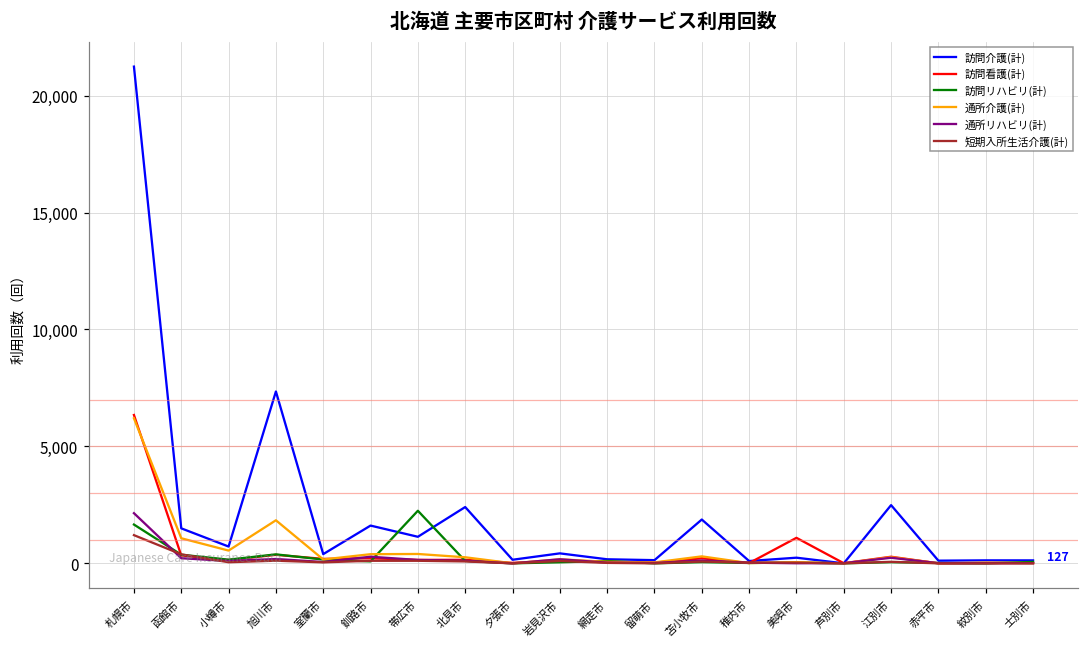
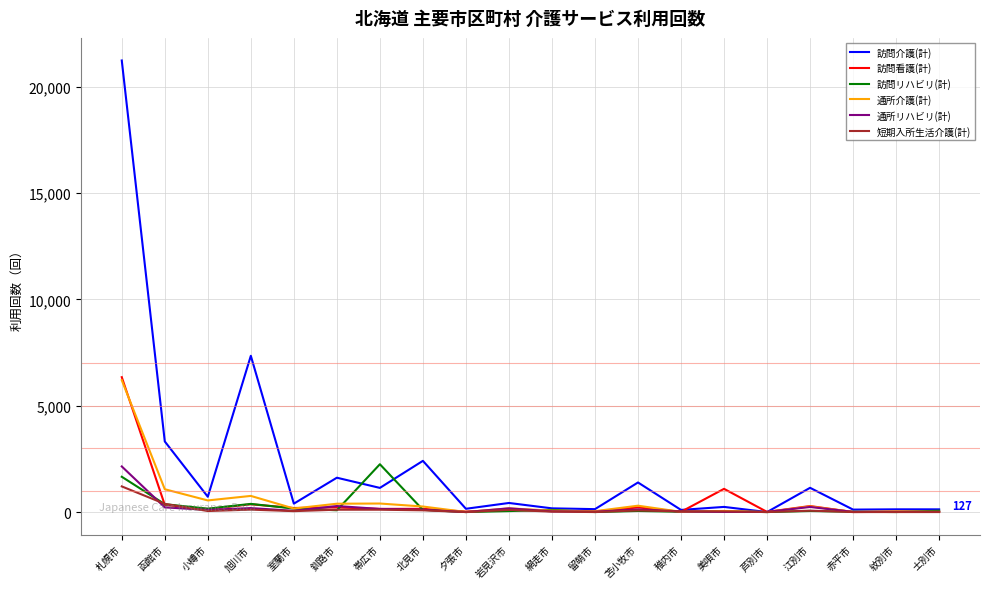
  {
    "訪問介護(計)": {
      "札幌市": "21,200",
-     "函館市": "1,500",
+     "函館市": "3,300",
      "小樽市": "700",
      "旭川市": "7,300",
      "室蘭市": "400",
      "釧路市": "1,600",
      "帯広市": "1,100",
      "北見市": "2,400",
      "夕張市": "200",
      "岩見沢市": "400",
-     "苫小牧市": "1,900",
+     "苫小牧市": "1,400",
      "美唄市": "200",
-     "江別市": "2,500"
+     "江別市": "1,100"
    },
    "訪問看護(計)": {
      "札幌市": "6,300",
      "美唄市": "1,100"
    },
    "訪問リハビリ(計)": {
      "札幌市": "1,700",
      "帯広市": "2,200"
    },
    "通所介護(計)": {
      "札幌市": "6,200",
      "函館市": "1,100",
      "小樽市": "500",
-     "旭川市": "1,800",
+     "旭川市": "800",
      "帯広市": "400"
    },
    "通所リハビリ(計)": {
      "札幌市": "2,100"
    },
    "短期入所生活介護(計)": {
      "札幌市": "1,200"
    }
  }
